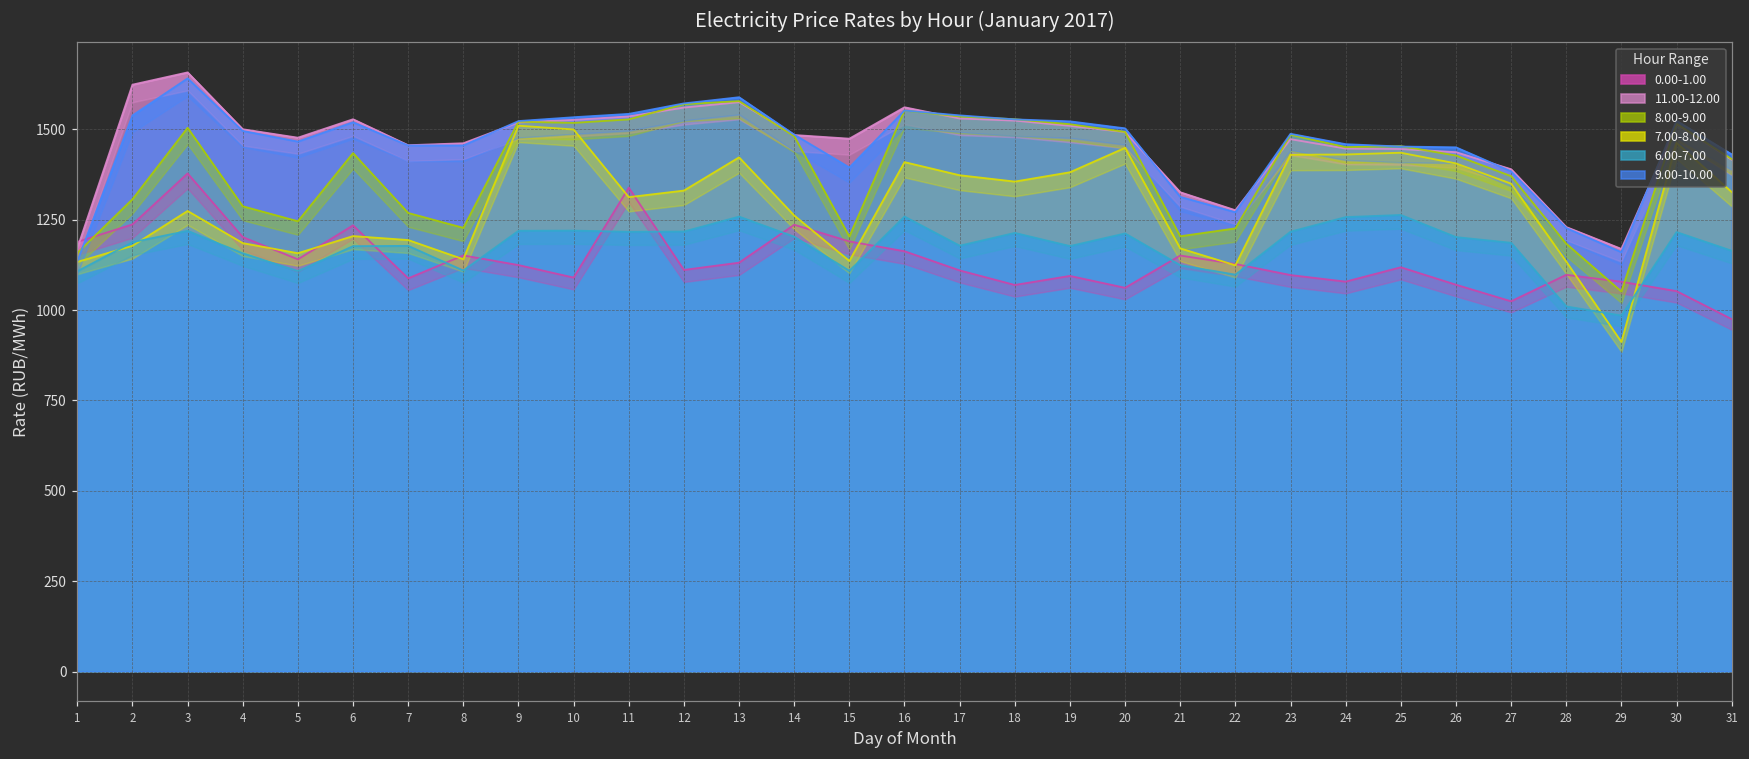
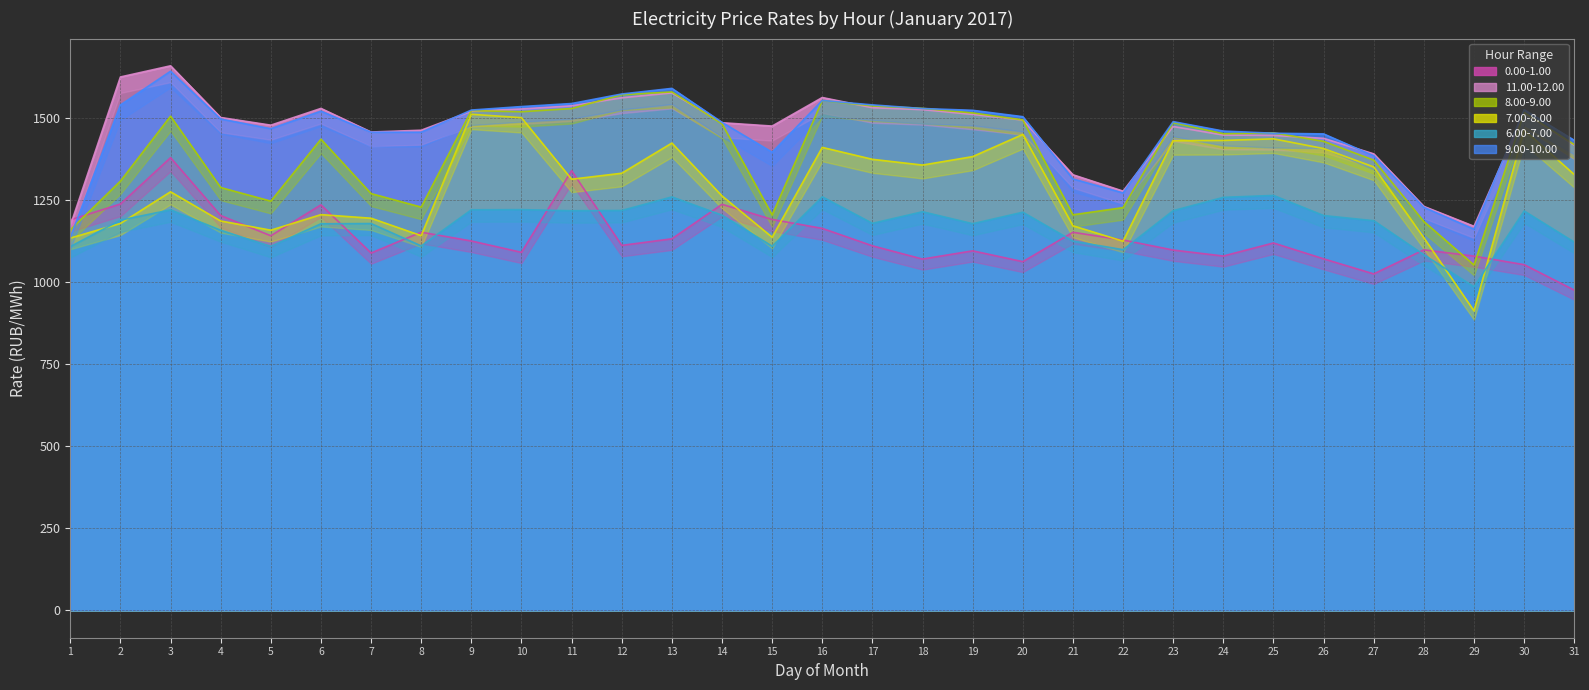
  {
    "0.00-1.00": {
      "1": 1190,
      "2": 1240,
      "3": 1380,
      "4": 1200,
      "5": 1140,
      "6": 1230,
      "7": 1090,
      "8": 1150,
      "9": 1120,
      "10": 1090,
      "11": 1340,
      "12": 1110,
      "13": 1130,
      "14": 1240,
      "15": 1190,
      "16": 1160,
      "17": 1110,
      "18": 1070,
      "19": 1090,
      "20": 1060,
      "21": 1150,
      "23": 1100,
      "24": 1080,
      "25": 1120,
      "26": 1070,
      "27": 1020,
      "28": 1100,
      "29": 1080,
      "30": 1050,
      "31": 980
    },
    "11.00-12.00": {
      "1": 1170,
      "2": 1620,
      "3": 1660,
      "5": 1480,
      "6": 1530,
      "12": 1560,
      "15": 1470,
      "16": 1560,
      "21": 1330,
      "23": 1470,
      "26": 1440,
      "29": 1170
    },
    "6.00-7.00": {
      "1": 1110,
      "2": 1190,
      "3": 1220,
      "4": 1160,
      "5": 1110,
      "6": 1180,
      "7": 1180,
      "8": 1110,
      "9": 1220,
      "10": 1220,
      "11": 1220,
      "12": 1220,
      "13": 1260,
      "14": 1200,
      "15": 1110,
      "16": 1260,
      "17": 1180,
      "18": 1210,
      "19": 1180,
      "20": 1210,
      "21": 1120,
      "22": 1100,
      "23": 1220,
      "24": 1260,
      "25": 1260,
      "26": 1200,
      "27": 1190,
-     "28": 1010,
+     "28": 1080,
      "29": 980,
      "30": 1220,
-     "31": 1160
+     "31": 1120
    },
    "9.00-10.00": {
      "2": 1540,
      "3": 1640,
      "5": 1470,
      "6": 1520,
      "13": 1590,
      "15": 1390,
      "19": 1520,
      "20": 1500,
      "21": 1310,
      "24": 1460,
      "26": 1450,
      "29": 1160,
      "31": 1430
    }
  }
